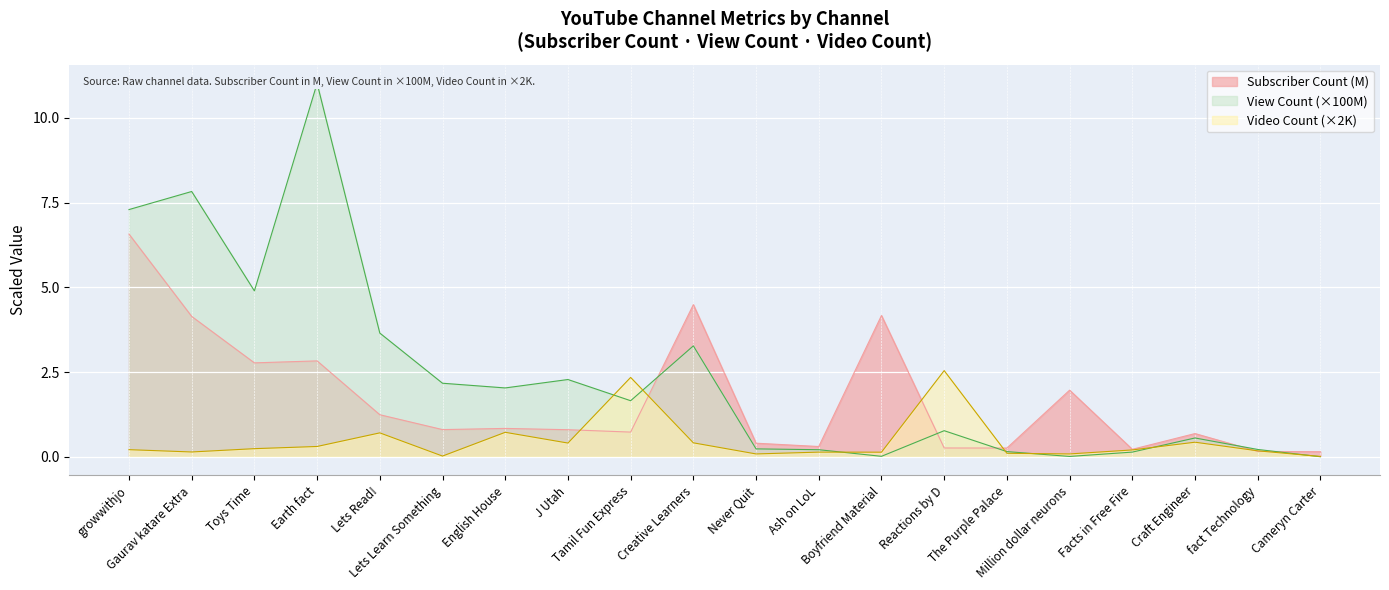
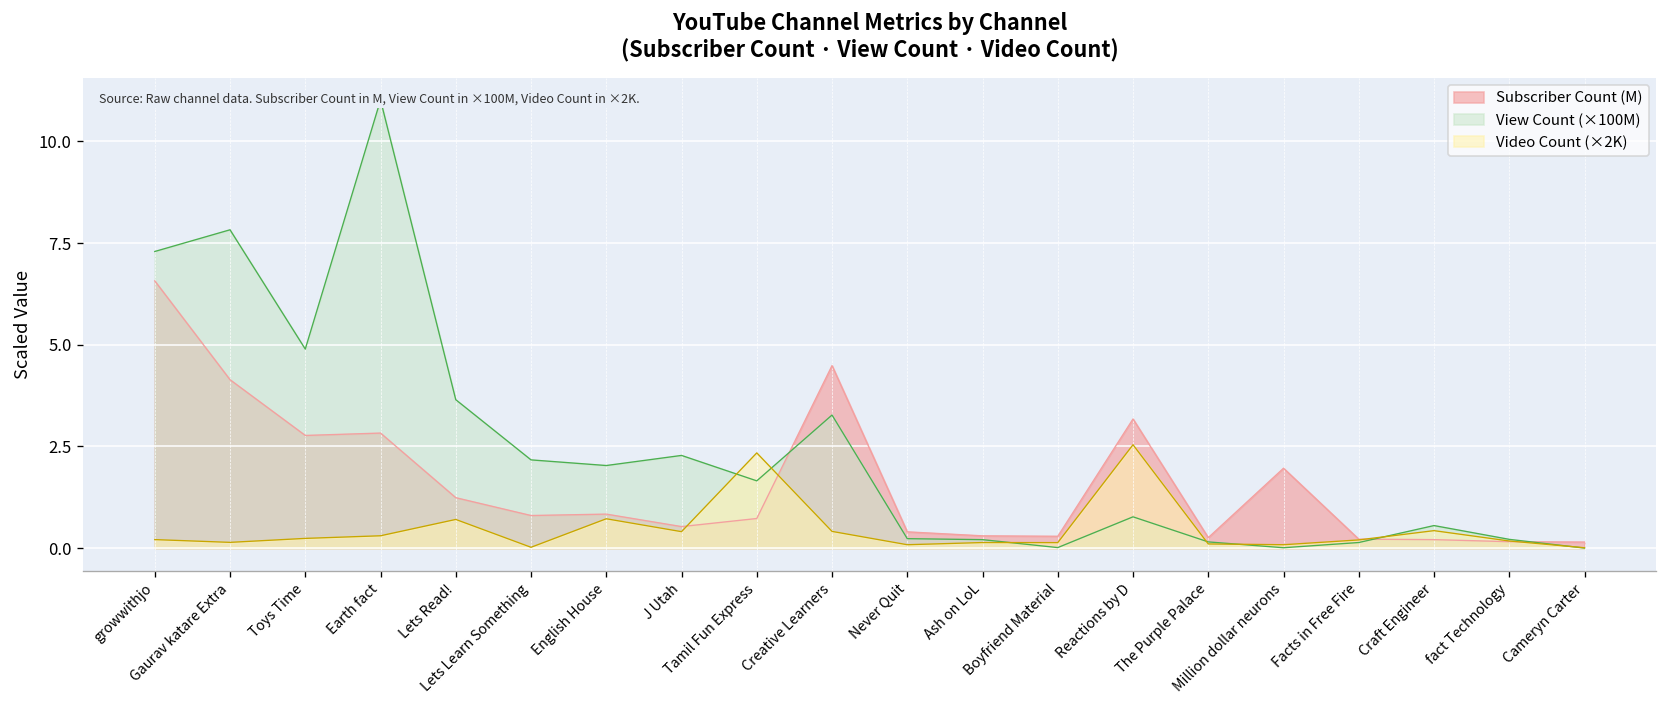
  {
    "Subscriber Count (M)": {
      "growwithjo": 6.6,
      "Gaurav katare Extra": 4.1,
      "Toys Time": 2.8,
      "Earth fact": 2.8,
      "Lets Read!": 1.2,
      "Lets Learn Something": 0.8,
      "English House": 0.8,
-     "J Utah": 0.8,
+     "J Utah": 0.5,
      "Tamil Fun Express": 0.7,
      "Creative Learners": 4.5,
      "Never Quit": 0.4,
      "Ash on LoL": 0.3,
-     "Boyfriend Material": 4.2,
-     "Reactions by D": 0.3,
+     "Boyfriend Material": 0.3,
+     "Reactions by D": 3.2,
      "The Purple Palace": 0.3,
      "Million dollar neurons": 2.0,
-     "Craft Engineer": 0.7,
+     "Craft Engineer": 0.2,
      "Cameryn Carter": 0.1
    }
  }
